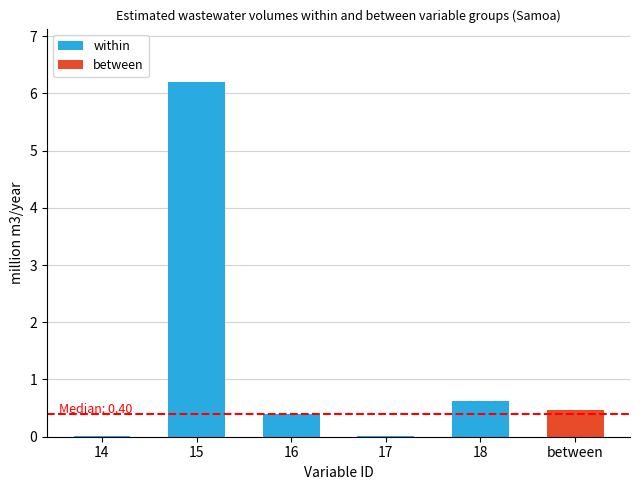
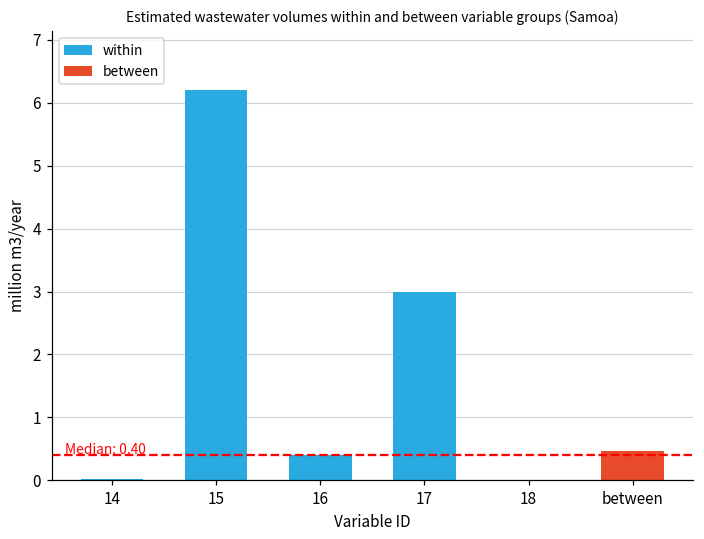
  {
    "15": 6.2,
    "16": 0.4,
-   "17": 0.0,
-   "18": 0.6,
+   "17": 3.0,
+   "18": 0.0,
    "between": 0.5
  }
